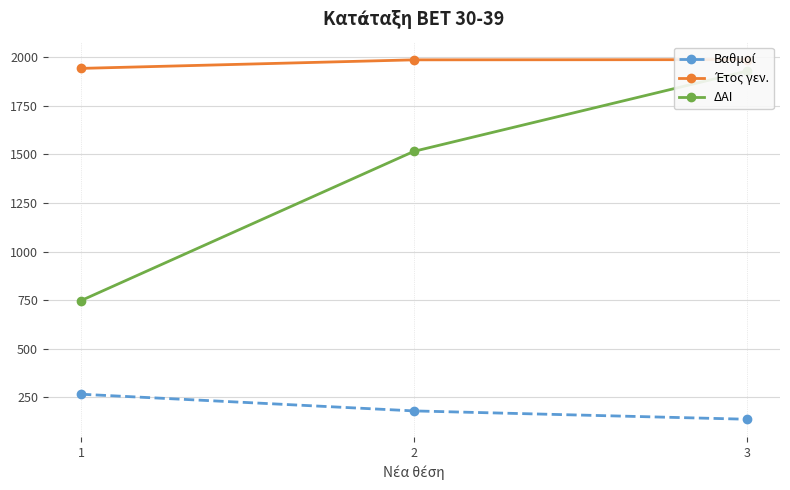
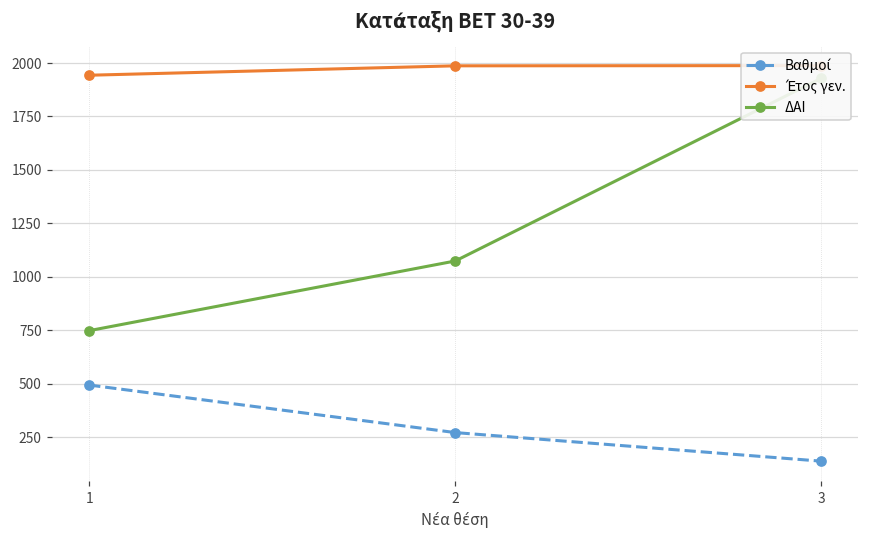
  {
    "Βαθμοί": {
-     "1": 270,
-     "2": 180,
+     "1": 490,
+     "2": 270,
      "3": 140
    },
    "Έτος γεν.": {
      "1": 1940,
      "2": 1990
    },
    "ΔΑΙ": {
      "1": 750,
-     "2": 1520
+     "2": 1070
    }
  }
